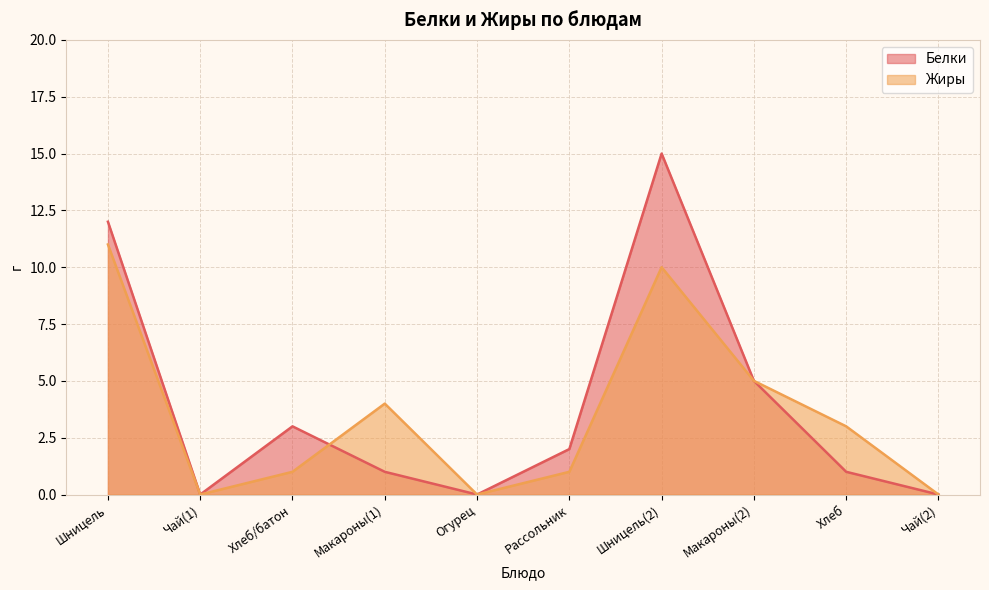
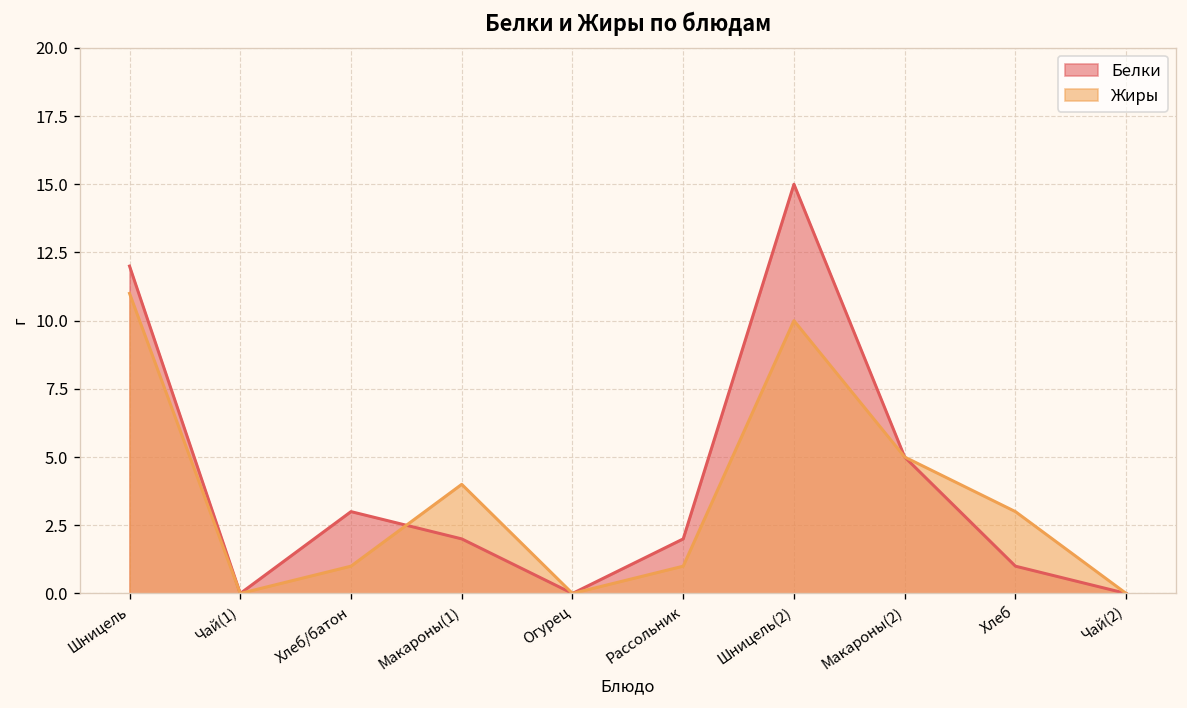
  {
    "Белки": {
      "Шницель": 12,
      "Хлеб/батон": 3,
-     "Макароны(1)": 1,
+     "Макароны(1)": 2,
      "Рассольник": 2,
      "Шницель(2)": 15,
      "Хлеб": 1
    },
    "Жиры": {
      "Шницель": 11,
      "Хлеб/батон": 1,
      "Макароны(1)": 4,
      "Рассольник": 1,
      "Шницель(2)": 10,
      "Хлеб": 3
    }
  }
